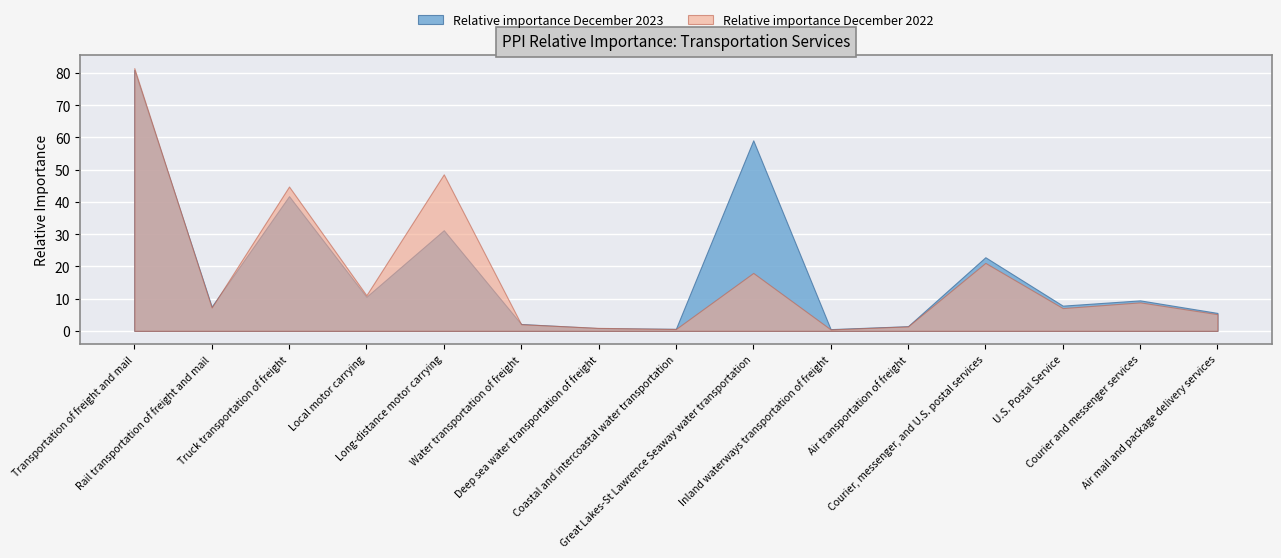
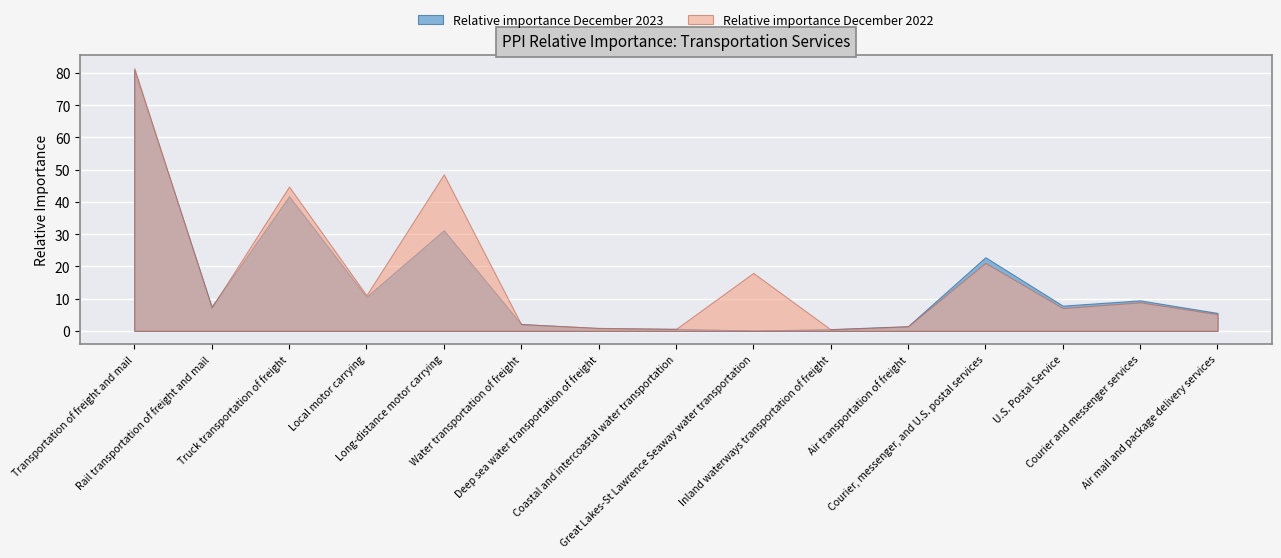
  {
    "Relative importance December 2023": {
      "Truck transportation of freight": 42,
      "Long-distance motor carrying": 31,
-     "Great Lakes-St Lawrence Seaway water transportation": 59,
+     "Great Lakes-St Lawrence Seaway water transportation": 0,
      "Courier, messenger, and U.S. postal services": 23
    },
    "Relative importance December 2022": {
      "Truck transportation of freight": 45,
      "Long-distance motor carrying": 49,
      "Great Lakes-St Lawrence Seaway water transportation": 18,
      "Courier, messenger, and U.S. postal services": 21
    }
  }
